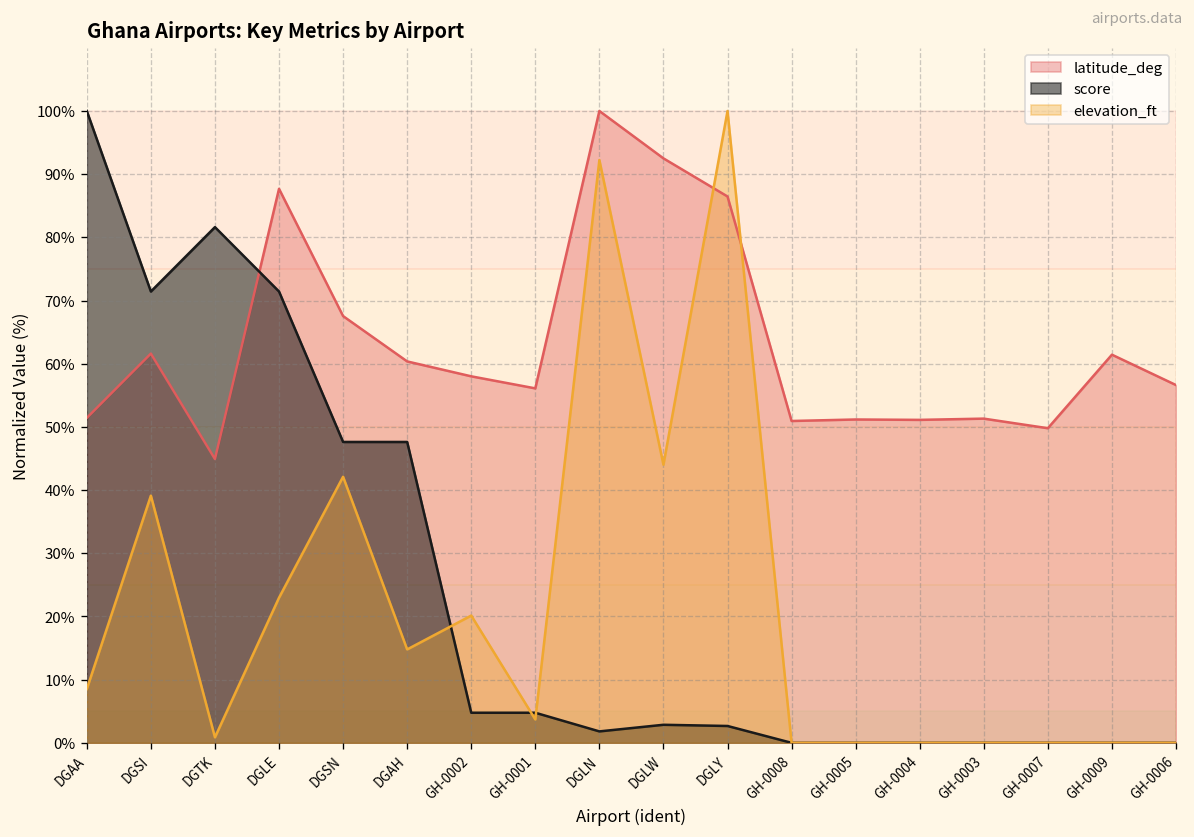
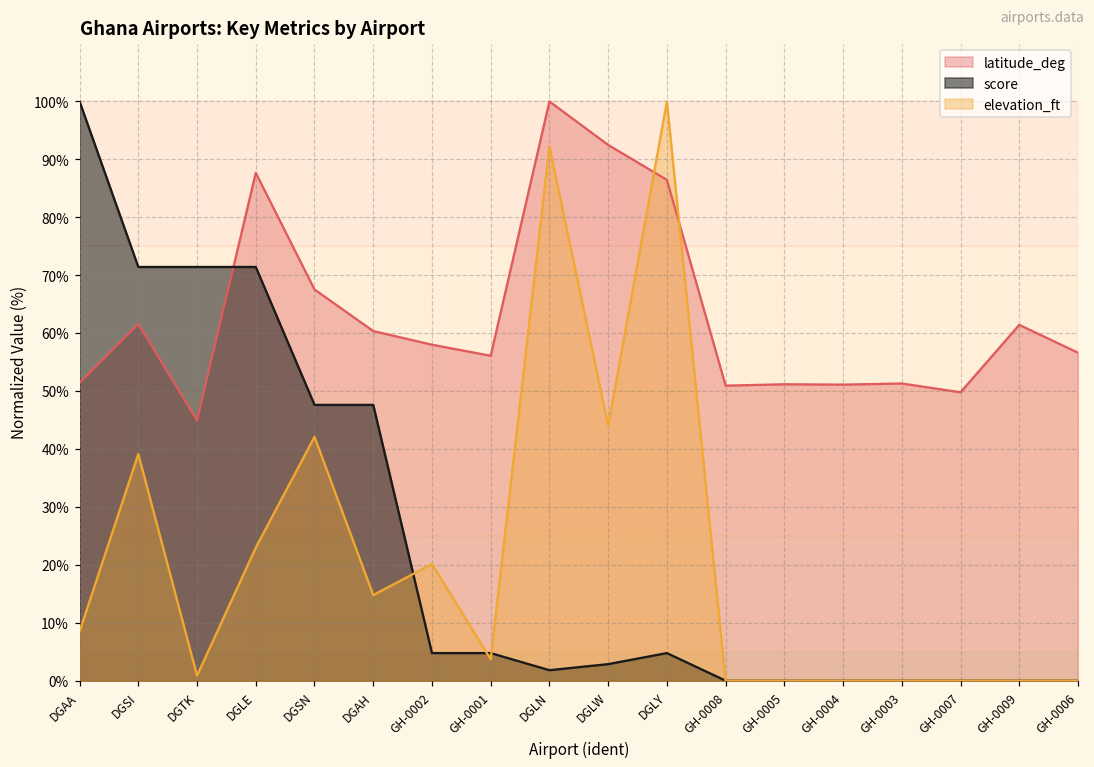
  {
    "score": {
      "DGAA": "100%",
      "DGSI": "71%",
-     "DGTK": "82%",
+     "DGTK": "71%",
      "DGLE": "71%",
      "DGSN": "48%",
      "DGAH": "48%",
      "GH-0002": "5%",
      "GH-0001": "5%",
      "DGLN": "2%",
      "DGLW": "3%",
-     "DGLY": "3%"
+     "DGLY": "5%"
    }
  }
